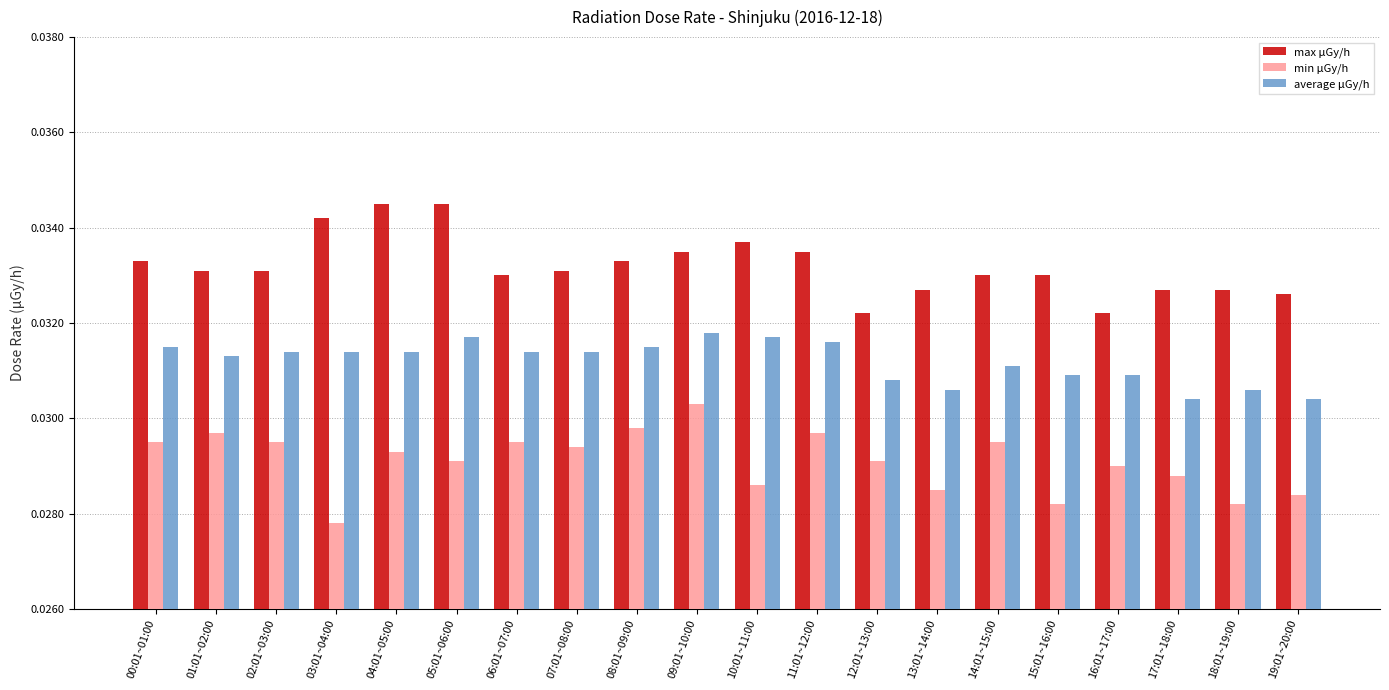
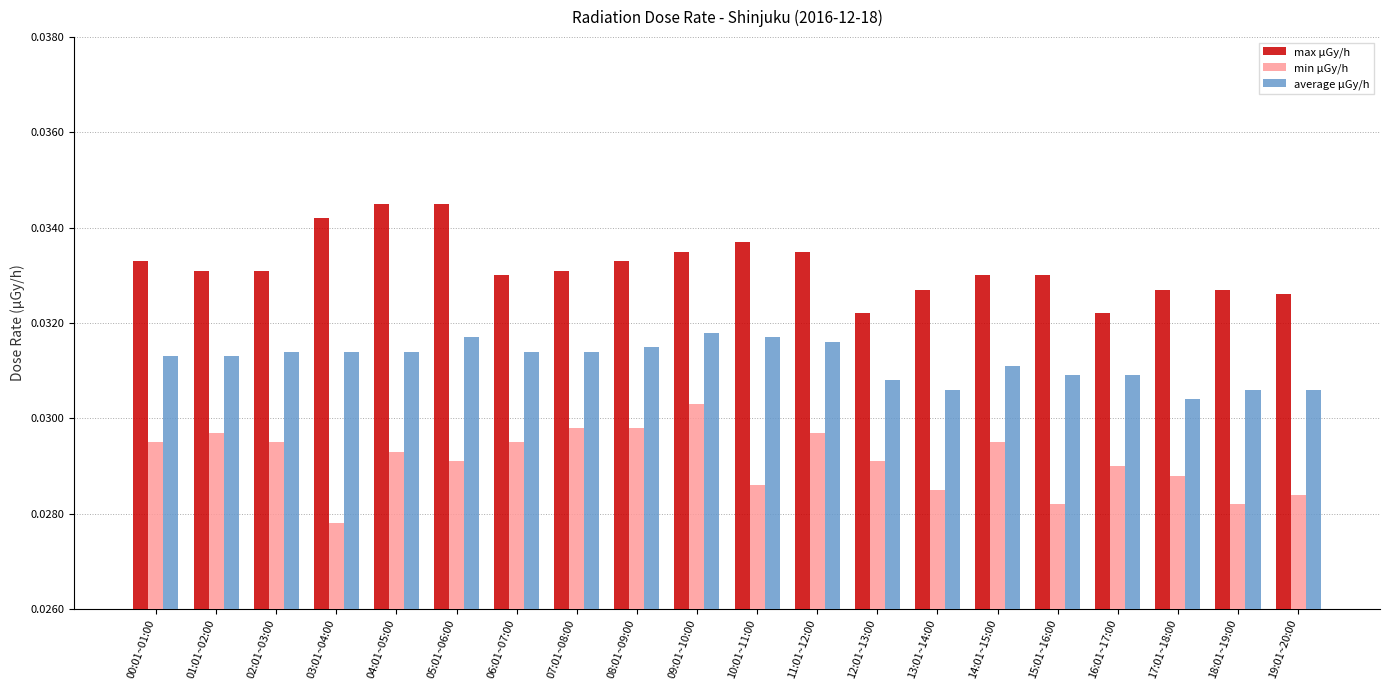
  {
    "max μGy/h": {
      "00:01~01:00": 0.0333,
      "01:01~02:00": 0.0331,
      "02:01~03:00": 0.0331,
      "03:01~04:00": 0.0342,
      "04:01~05:00": 0.0345,
      "05:01~06:00": 0.0345,
      "06:01~07:00": 0.0330,
      "07:01~08:00": 0.0331,
      "08:01~09:00": 0.0333,
      "09:01~10:00": 0.0335,
      "10:01~11:00": 0.0337,
      "11:01~12:00": 0.0335,
      "12:01~13:00": 0.0322,
      "13:01~14:00": 0.0327,
      "14:01~15:00": 0.0330,
      "15:01~16:00": 0.0330,
      "16:01~17:00": 0.0322,
      "17:01~18:00": 0.0327,
      "18:01~19:00": 0.0327,
      "19:01~20:00": 0.0326
    },
    "min μGy/h": {
      "00:01~01:00": 0.0295,
      "01:01~02:00": 0.0297,
      "02:01~03:00": 0.0295,
      "03:01~04:00": 0.0278,
      "04:01~05:00": 0.0293,
      "05:01~06:00": 0.0291,
      "06:01~07:00": 0.0295,
-     "07:01~08:00": 0.0294,
+     "07:01~08:00": 0.0298,
      "08:01~09:00": 0.0298,
      "09:01~10:00": 0.0303,
      "10:01~11:00": 0.0286,
      "11:01~12:00": 0.0297,
      "12:01~13:00": 0.0291,
      "13:01~14:00": 0.0285,
      "14:01~15:00": 0.0295,
      "15:01~16:00": 0.0282,
      "16:01~17:00": 0.0290,
      "17:01~18:00": 0.0288,
      "18:01~19:00": 0.0282,
      "19:01~20:00": 0.0284
    },
    "average μGy/h": {
-     "00:01~01:00": 0.0315,
+     "00:01~01:00": 0.0313,
      "01:01~02:00": 0.0313,
      "02:01~03:00": 0.0314,
      "03:01~04:00": 0.0314,
      "04:01~05:00": 0.0314,
      "05:01~06:00": 0.0317,
      "06:01~07:00": 0.0314,
      "07:01~08:00": 0.0314,
      "08:01~09:00": 0.0315,
      "09:01~10:00": 0.0318,
      "10:01~11:00": 0.0317,
      "11:01~12:00": 0.0316,
      "12:01~13:00": 0.0308,
      "13:01~14:00": 0.0306,
      "14:01~15:00": 0.0311,
      "15:01~16:00": 0.0309,
      "16:01~17:00": 0.0309,
      "17:01~18:00": 0.0304,
      "18:01~19:00": 0.0306,
-     "19:01~20:00": 0.0304
+     "19:01~20:00": 0.0306
    }
  }
